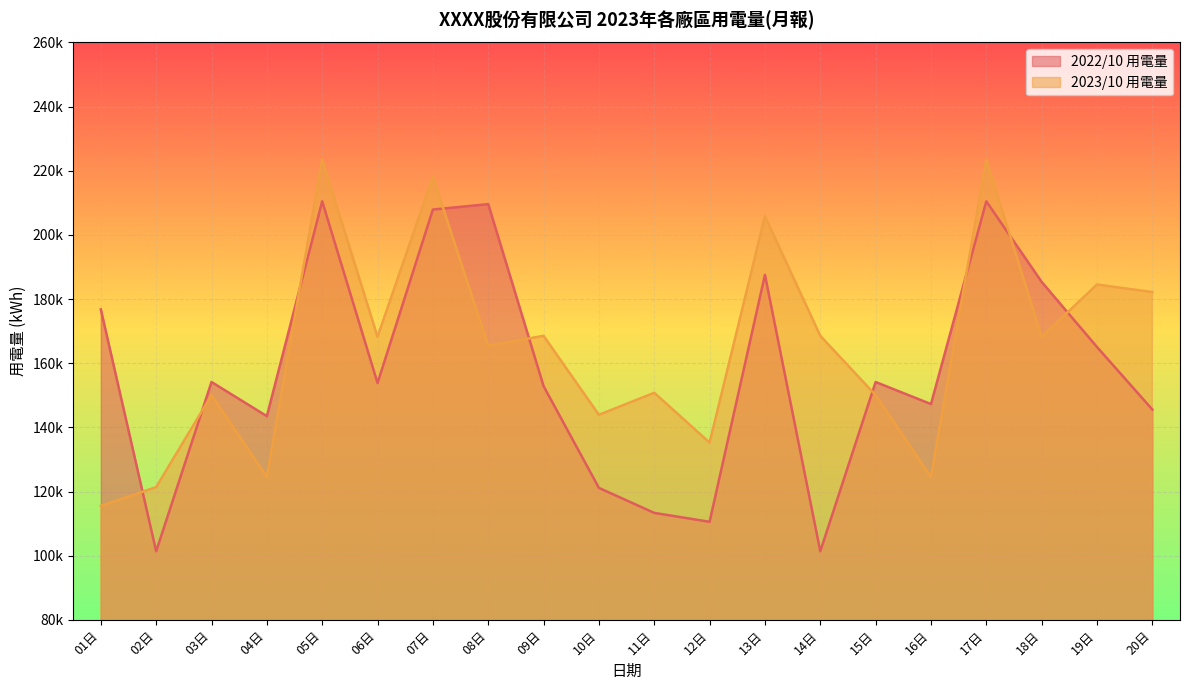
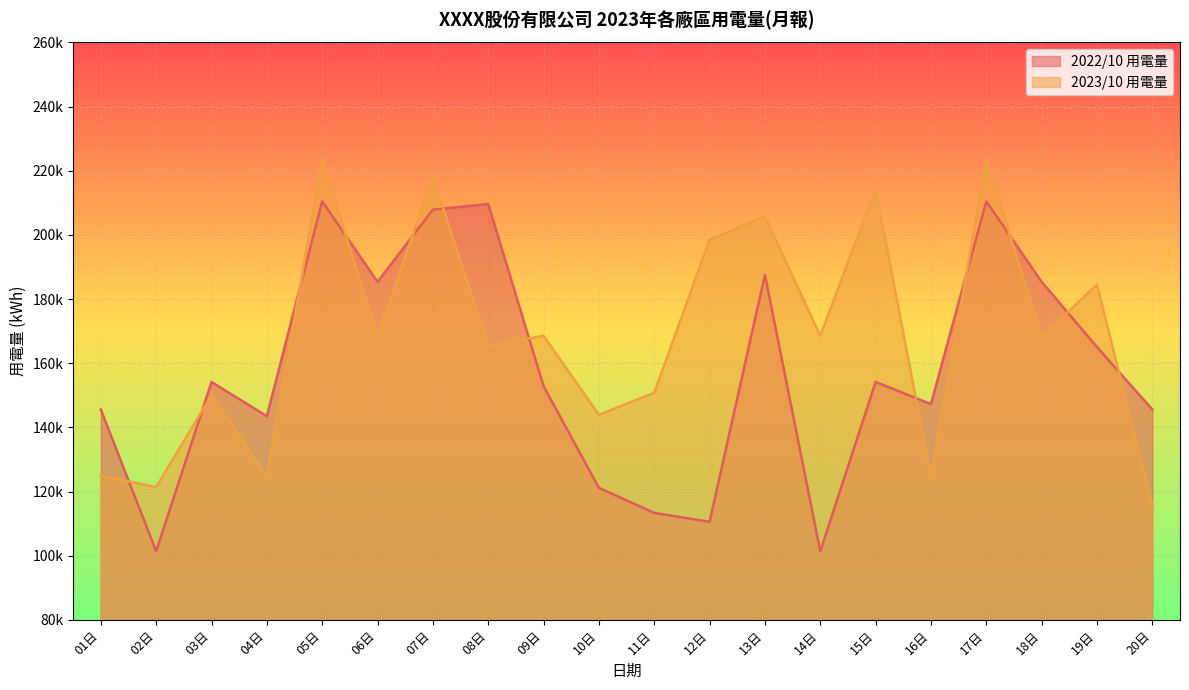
  {
    "2022/10 用電量": {
-     "01日": 177000,
+     "01日": 146000,
      "02日": 101000,
      "03日": 154000,
      "04日": 143000,
      "05日": 210000,
-     "06日": 154000,
+     "06日": 185000,
      "07日": 208000,
      "08日": 210000,
      "09日": 153000,
      "10日": 121000,
      "11日": 113000,
      "12日": 111000,
      "13日": 188000,
      "14日": 101000,
      "15日": 154000,
      "16日": 147000,
      "17日": 210000,
      "18日": 185000,
      "19日": 165000,
      "20日": 146000
    },
    "2023/10 用電量": {
-     "01日": 116000,
+     "01日": 125000,
      "02日": 121000,
      "03日": 150000,
      "04日": 125000,
      "05日": 224000,
      "06日": 168000,
      "07日": 218000,
      "08日": 165000,
      "09日": 169000,
      "10日": 144000,
      "11日": 151000,
-     "12日": 135000,
+     "12日": 198000,
      "13日": 206000,
      "14日": 169000,
-     "15日": 150000,
+     "15日": 214000,
      "16日": 125000,
      "17日": 224000,
      "18日": 168000,
      "19日": 185000,
-     "20日": 182000
+     "20日": 116000
    }
  }
